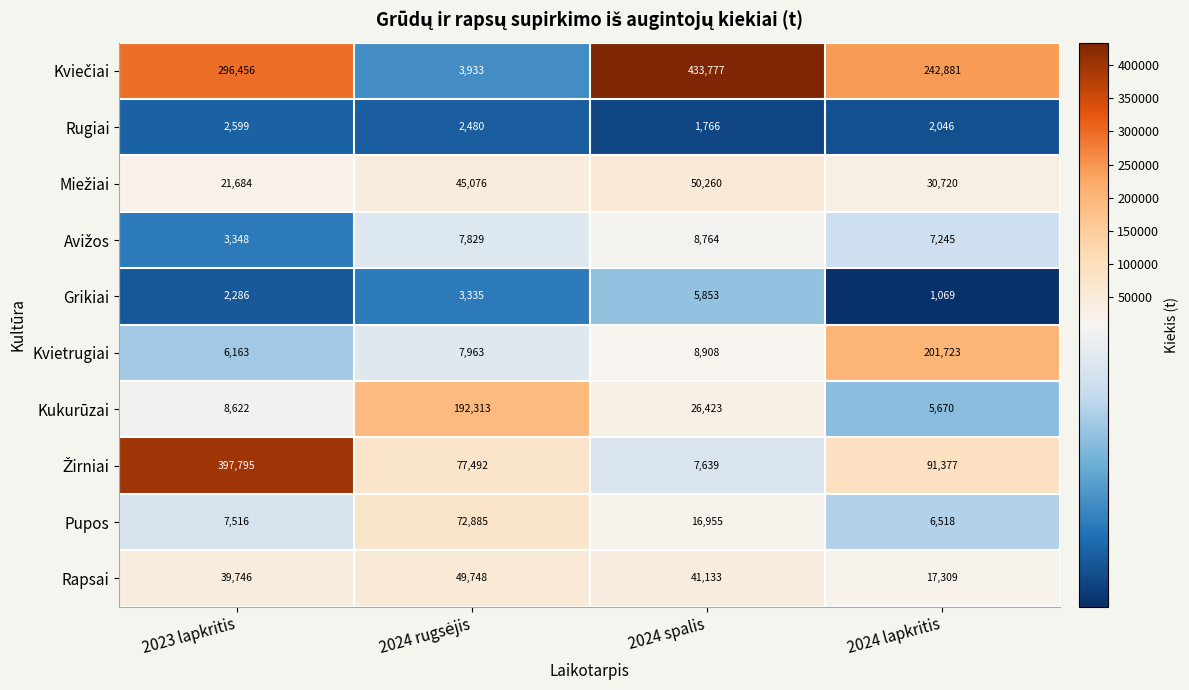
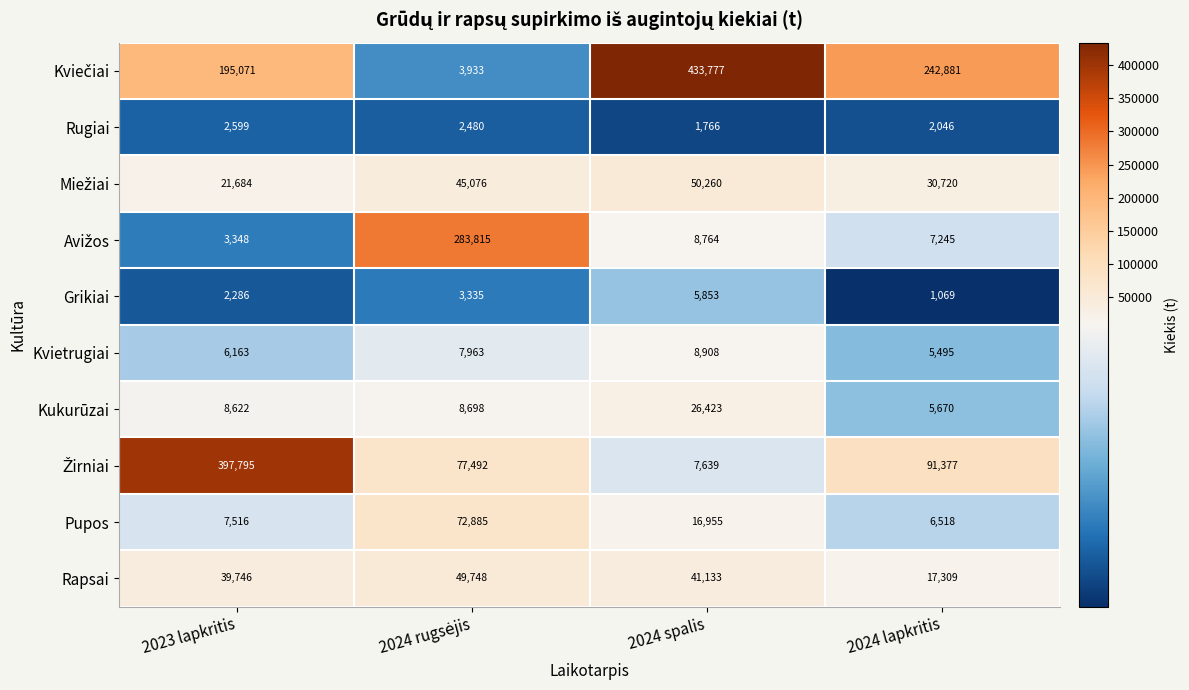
  {
    "Kviečiai": {
-     "2023 lapkritis": "296,456",
+     "2023 lapkritis": "195,071",
      "2024 rugsėjis": "3,933",
      "2024 spalis": "433,777",
      "2024 lapkritis": "242,881"
    },
    "Rugiai": {
      "2023 lapkritis": "2,599",
      "2024 rugsėjis": "2,480",
      "2024 spalis": "1,766",
      "2024 lapkritis": "2,046"
    },
    "Miežiai": {
      "2023 lapkritis": "21,684",
      "2024 rugsėjis": "45,076",
      "2024 spalis": "50,260",
      "2024 lapkritis": "30,720"
    },
    "Avižos": {
      "2023 lapkritis": "3,348",
-     "2024 rugsėjis": "7,829",
+     "2024 rugsėjis": "283,815",
      "2024 spalis": "8,764",
      "2024 lapkritis": "7,245"
    },
    "Grikiai": {
      "2023 lapkritis": "2,286",
      "2024 rugsėjis": "3,335",
      "2024 spalis": "5,853",
      "2024 lapkritis": "1,069"
    },
    "Kvietrugiai": {
      "2023 lapkritis": "6,163",
      "2024 rugsėjis": "7,963",
      "2024 spalis": "8,908",
-     "2024 lapkritis": "201,723"
+     "2024 lapkritis": "5,495"
    },
    "Kukurūzai": {
      "2023 lapkritis": "8,622",
-     "2024 rugsėjis": "192,313",
+     "2024 rugsėjis": "8,698",
      "2024 spalis": "26,423",
      "2024 lapkritis": "5,670"
    },
    "Žirniai": {
      "2023 lapkritis": "397,795",
      "2024 rugsėjis": "77,492",
      "2024 spalis": "7,639",
      "2024 lapkritis": "91,377"
    },
    "Pupos": {
      "2023 lapkritis": "7,516",
      "2024 rugsėjis": "72,885",
      "2024 spalis": "16,955",
      "2024 lapkritis": "6,518"
    },
    "Rapsai": {
      "2023 lapkritis": "39,746",
      "2024 rugsėjis": "49,748",
      "2024 spalis": "41,133",
      "2024 lapkritis": "17,309"
    }
  }
